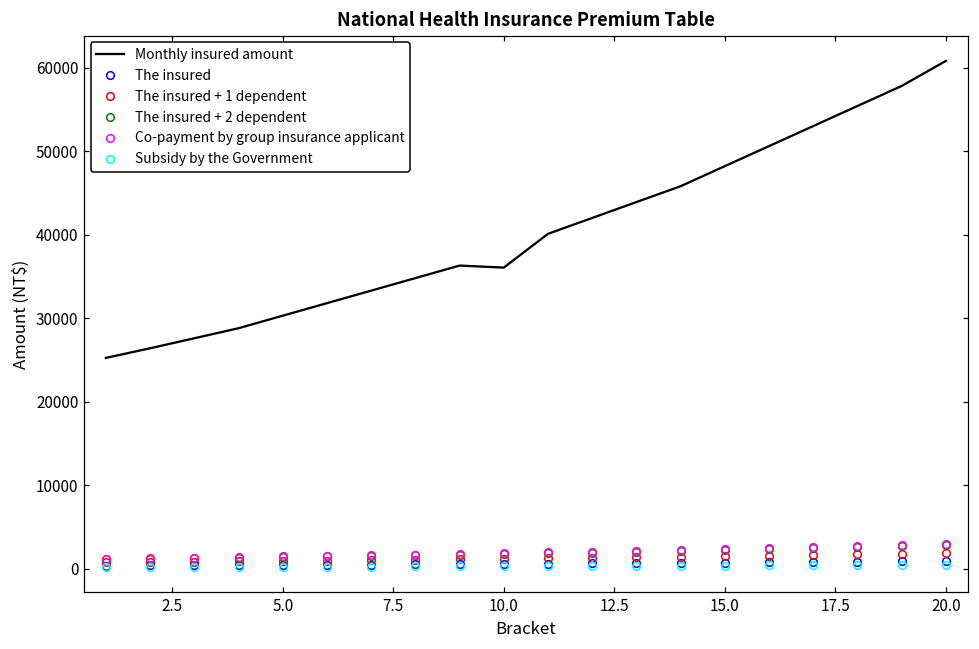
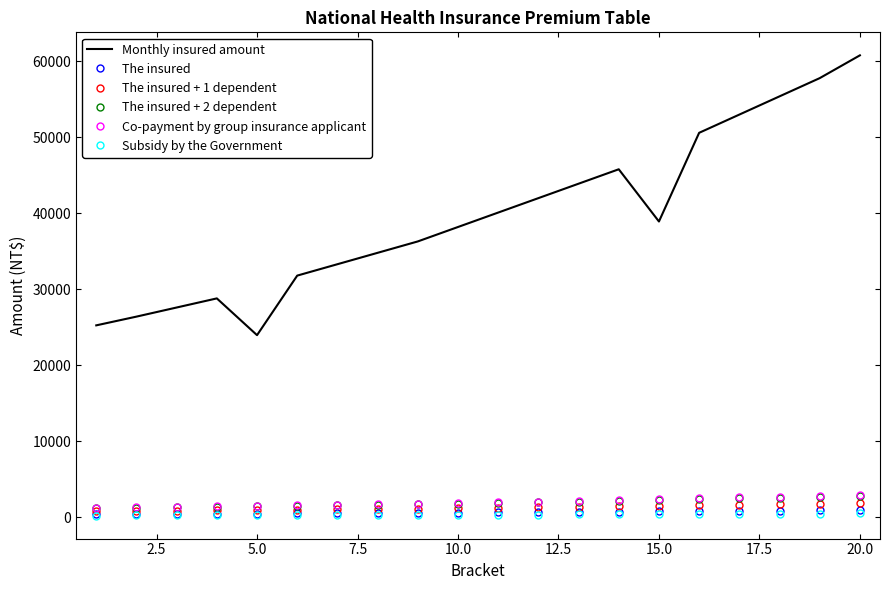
  {
    "Monthly insured amount": {
-     "5.0": 30000,
-     "10.0": 36000,
-     "15.0": 48000,
+     "5.0": 24000,
+     "10.0": 38000,
+     "15.0": 39000,
      "20.0": 61000
    },
    "The insured": {
      "15.0": 1000,
      "20.0": 1000
    },
    "The insured + 1 dependent": {
      "5.0": 1000,
      "10.0": 1000,
      "15.0": 1000,
      "20.0": 2000
    },
    "Subsidy by the Government": {
      "15.0": 0,
      "20.0": 0
    }
  }
